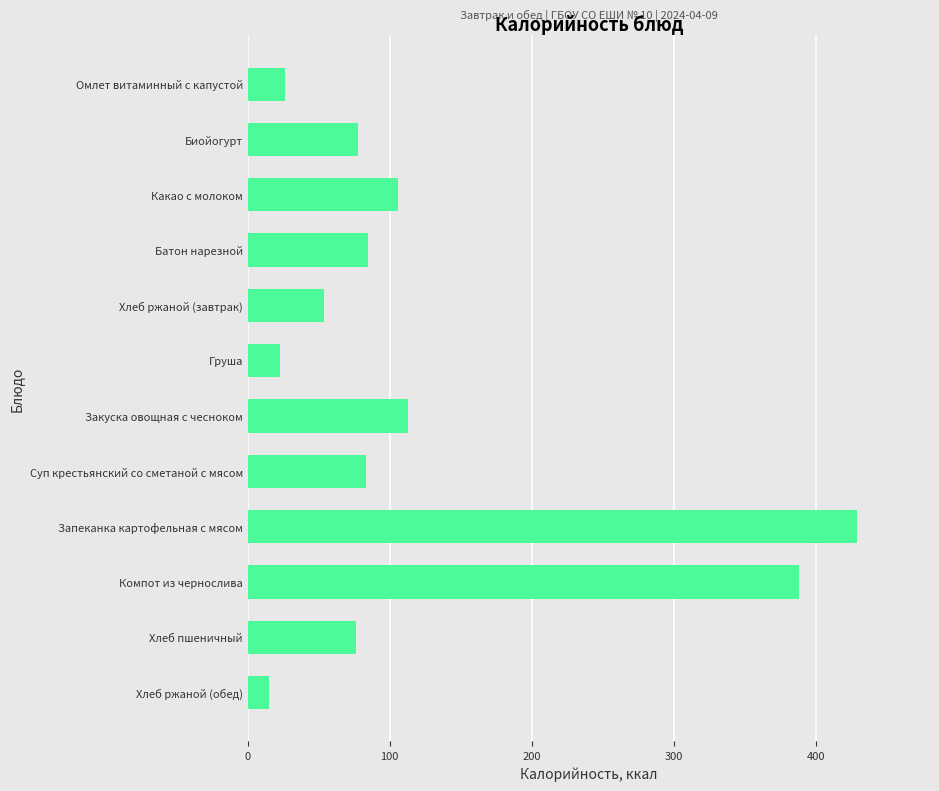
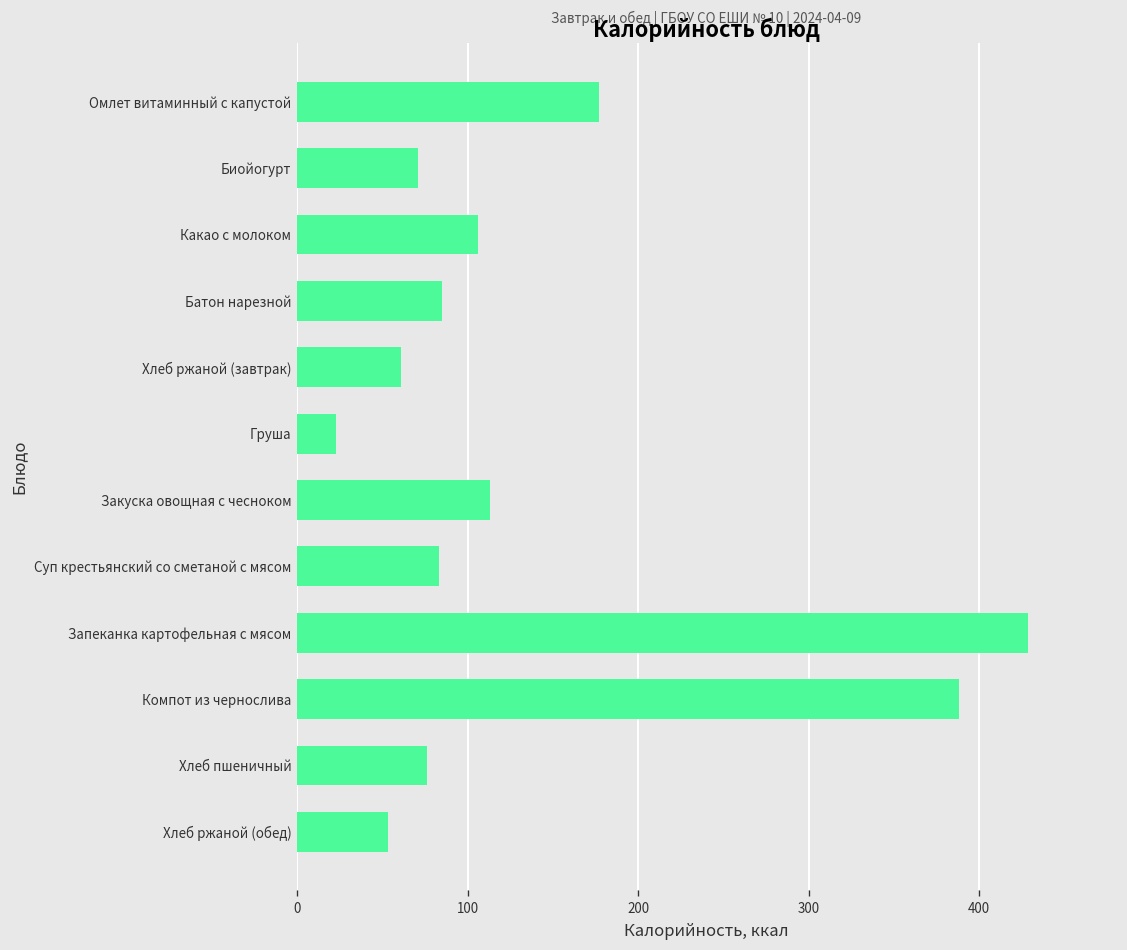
  {
-   "Омлет витаминный с капустой": 26,
-   "Биойогурт": 78,
+   "Омлет витаминный с капустой": 177,
+   "Биойогурт": 71,
    "Какао с молоком": 106,
    "Батон нарезной": 85,
-   "Хлеб ржаной (завтрак)": 54,
+   "Хлеб ржаной (завтрак)": 61,
    "Груша": 23,
    "Закуска овощная с чесноком": 113,
    "Суп крестьянский со сметаной с мясом": 83,
    "Запеканка картофельная с мясом": 429,
    "Компот из чернослива": 388,
    "Хлеб пшеничный": 76,
-   "Хлеб ржаной (обед)": 15
+   "Хлеб ржаной (обед)": 54
  }
